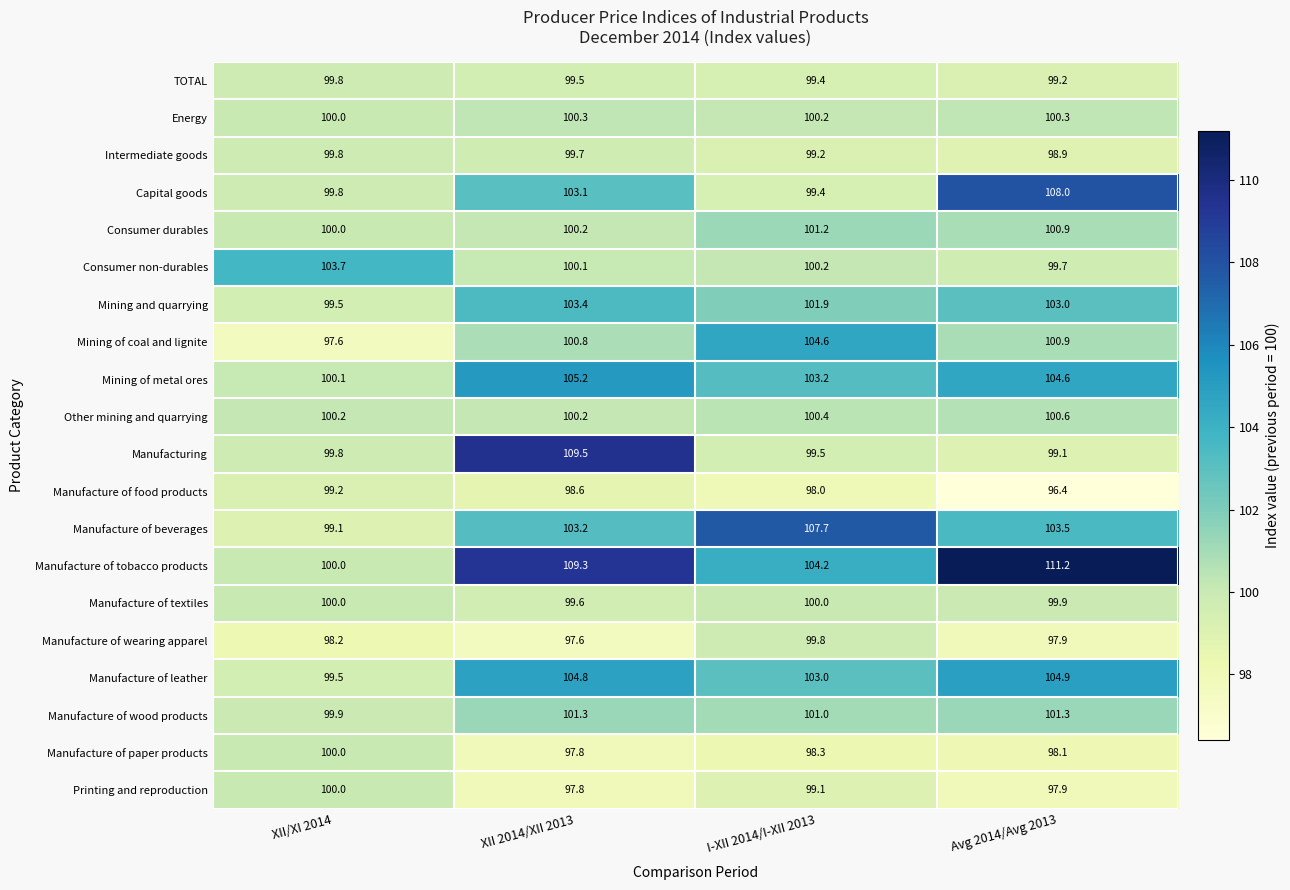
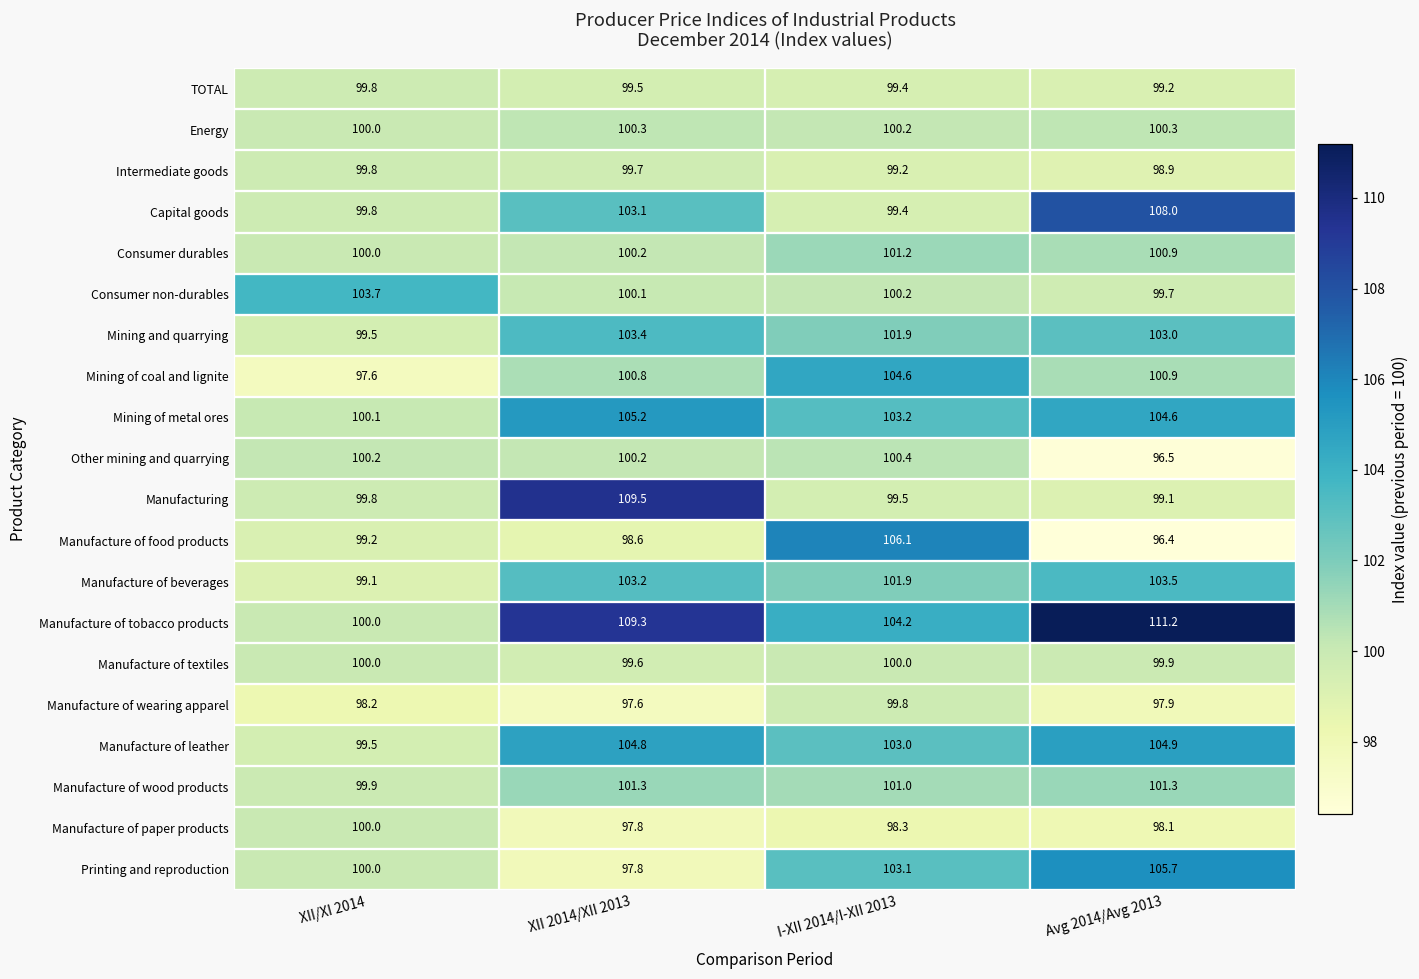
  {
    "TOTAL": {
      "XII/XI 2014": 99.8,
      "XII 2014/XII 2013": 99.5,
      "I-XII 2014/I-XII 2013": 99.4,
      "Avg 2014/Avg 2013": 99.2
    },
    "Energy": {
      "XII/XI 2014": 100.0,
      "XII 2014/XII 2013": 100.3,
      "I-XII 2014/I-XII 2013": 100.2,
      "Avg 2014/Avg 2013": 100.3
    },
    "Intermediate goods": {
      "XII/XI 2014": 99.8,
      "XII 2014/XII 2013": 99.7,
      "I-XII 2014/I-XII 2013": 99.2,
      "Avg 2014/Avg 2013": 98.9
    },
    "Capital goods": {
      "XII/XI 2014": 99.8,
      "XII 2014/XII 2013": 103.1,
      "I-XII 2014/I-XII 2013": 99.4,
      "Avg 2014/Avg 2013": 108.0
    },
    "Consumer durables": {
      "XII/XI 2014": 100.0,
      "XII 2014/XII 2013": 100.2,
      "I-XII 2014/I-XII 2013": 101.2,
      "Avg 2014/Avg 2013": 100.9
    },
    "Consumer non-durables": {
      "XII/XI 2014": 103.7,
      "XII 2014/XII 2013": 100.1,
      "I-XII 2014/I-XII 2013": 100.2,
      "Avg 2014/Avg 2013": 99.7
    },
    "Mining and quarrying": {
      "XII/XI 2014": 99.5,
      "XII 2014/XII 2013": 103.4,
      "I-XII 2014/I-XII 2013": 101.9,
      "Avg 2014/Avg 2013": 103.0
    },
    "Mining of coal and lignite": {
      "XII/XI 2014": 97.6,
      "XII 2014/XII 2013": 100.8,
      "I-XII 2014/I-XII 2013": 104.6,
      "Avg 2014/Avg 2013": 100.9
    },
    "Mining of metal ores": {
      "XII/XI 2014": 100.1,
      "XII 2014/XII 2013": 105.2,
      "I-XII 2014/I-XII 2013": 103.2,
      "Avg 2014/Avg 2013": 104.6
    },
    "Other mining and quarrying": {
      "XII/XI 2014": 100.2,
      "XII 2014/XII 2013": 100.2,
      "I-XII 2014/I-XII 2013": 100.4,
-     "Avg 2014/Avg 2013": 100.6
+     "Avg 2014/Avg 2013": 96.5
    },
    "Manufacturing": {
      "XII/XI 2014": 99.8,
      "XII 2014/XII 2013": 109.5,
      "I-XII 2014/I-XII 2013": 99.5,
      "Avg 2014/Avg 2013": 99.1
    },
    "Manufacture of food products": {
      "XII/XI 2014": 99.2,
      "XII 2014/XII 2013": 98.6,
-     "I-XII 2014/I-XII 2013": 98.0,
+     "I-XII 2014/I-XII 2013": 106.1,
      "Avg 2014/Avg 2013": 96.4
    },
    "Manufacture of beverages": {
      "XII/XI 2014": 99.1,
      "XII 2014/XII 2013": 103.2,
-     "I-XII 2014/I-XII 2013": 107.7,
+     "I-XII 2014/I-XII 2013": 101.9,
      "Avg 2014/Avg 2013": 103.5
    },
    "Manufacture of tobacco products": {
      "XII/XI 2014": 100.0,
      "XII 2014/XII 2013": 109.3,
      "I-XII 2014/I-XII 2013": 104.2,
      "Avg 2014/Avg 2013": 111.2
    },
    "Manufacture of textiles": {
      "XII/XI 2014": 100.0,
      "XII 2014/XII 2013": 99.6,
      "I-XII 2014/I-XII 2013": 100.0,
      "Avg 2014/Avg 2013": 99.9
    },
    "Manufacture of wearing apparel": {
      "XII/XI 2014": 98.2,
      "XII 2014/XII 2013": 97.6,
      "I-XII 2014/I-XII 2013": 99.8,
      "Avg 2014/Avg 2013": 97.9
    },
    "Manufacture of leather": {
      "XII/XI 2014": 99.5,
      "XII 2014/XII 2013": 104.8,
      "I-XII 2014/I-XII 2013": 103.0,
      "Avg 2014/Avg 2013": 104.9
    },
    "Manufacture of wood products": {
      "XII/XI 2014": 99.9,
      "XII 2014/XII 2013": 101.3,
      "I-XII 2014/I-XII 2013": 101.0,
      "Avg 2014/Avg 2013": 101.3
    },
    "Manufacture of paper products": {
      "XII/XI 2014": 100.0,
      "XII 2014/XII 2013": 97.8,
      "I-XII 2014/I-XII 2013": 98.3,
      "Avg 2014/Avg 2013": 98.1
    },
    "Printing and reproduction": {
      "XII/XI 2014": 100.0,
      "XII 2014/XII 2013": 97.8,
-     "I-XII 2014/I-XII 2013": 99.1,
-     "Avg 2014/Avg 2013": 97.9
+     "I-XII 2014/I-XII 2013": 103.1,
+     "Avg 2014/Avg 2013": 105.7
    }
  }
